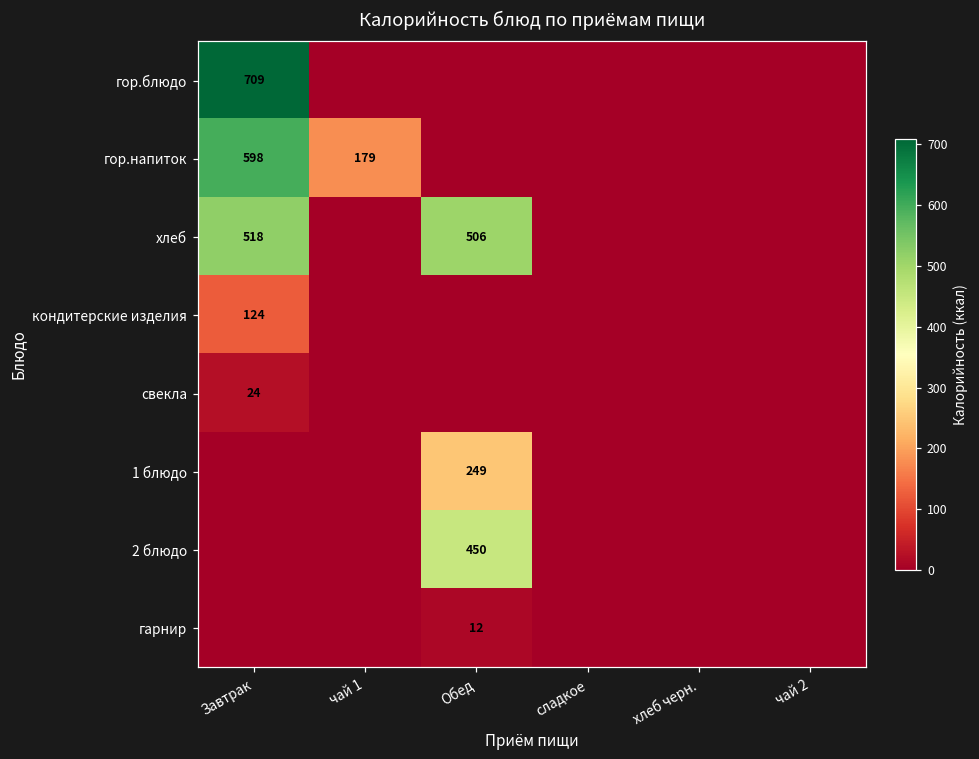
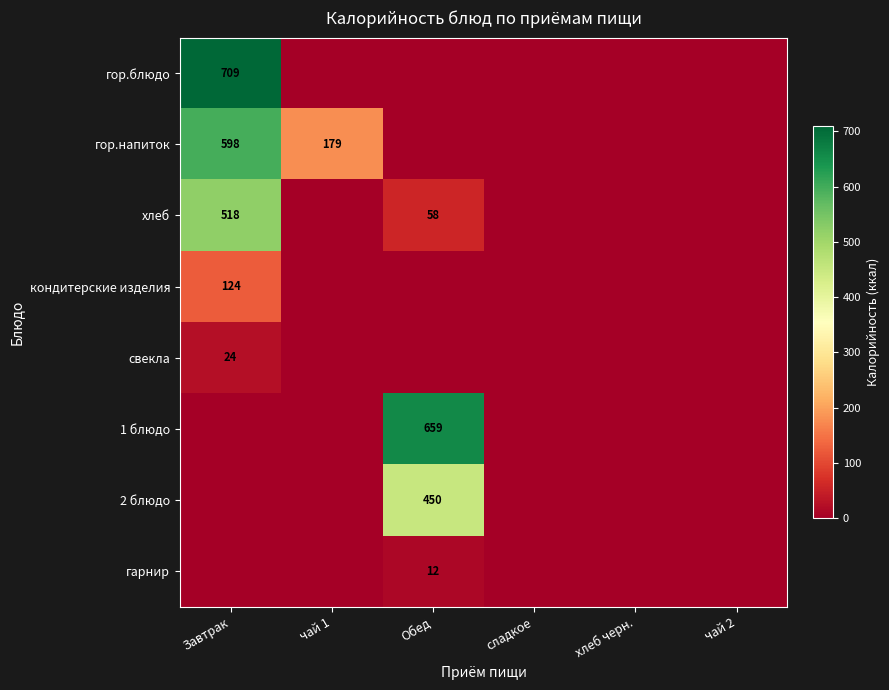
  {
    "гор.блюдо": {
      "Завтрак": 709
    },
    "гор.напиток": {
      "Завтрак": 598,
      "чай 1": 179
    },
    "хлеб": {
      "Завтрак": 518,
-     "Обед": 506
+     "Обед": 58
    },
    "кондитерские изделия": {
      "Завтрак": 124
    },
    "свекла": {
      "Завтрак": 24
    },
    "1 блюдо": {
-     "Обед": 249
+     "Обед": 659
    },
    "2 блюдо": {
      "Обед": 450
    },
    "гарнир": {
      "Обед": 12
    }
  }
